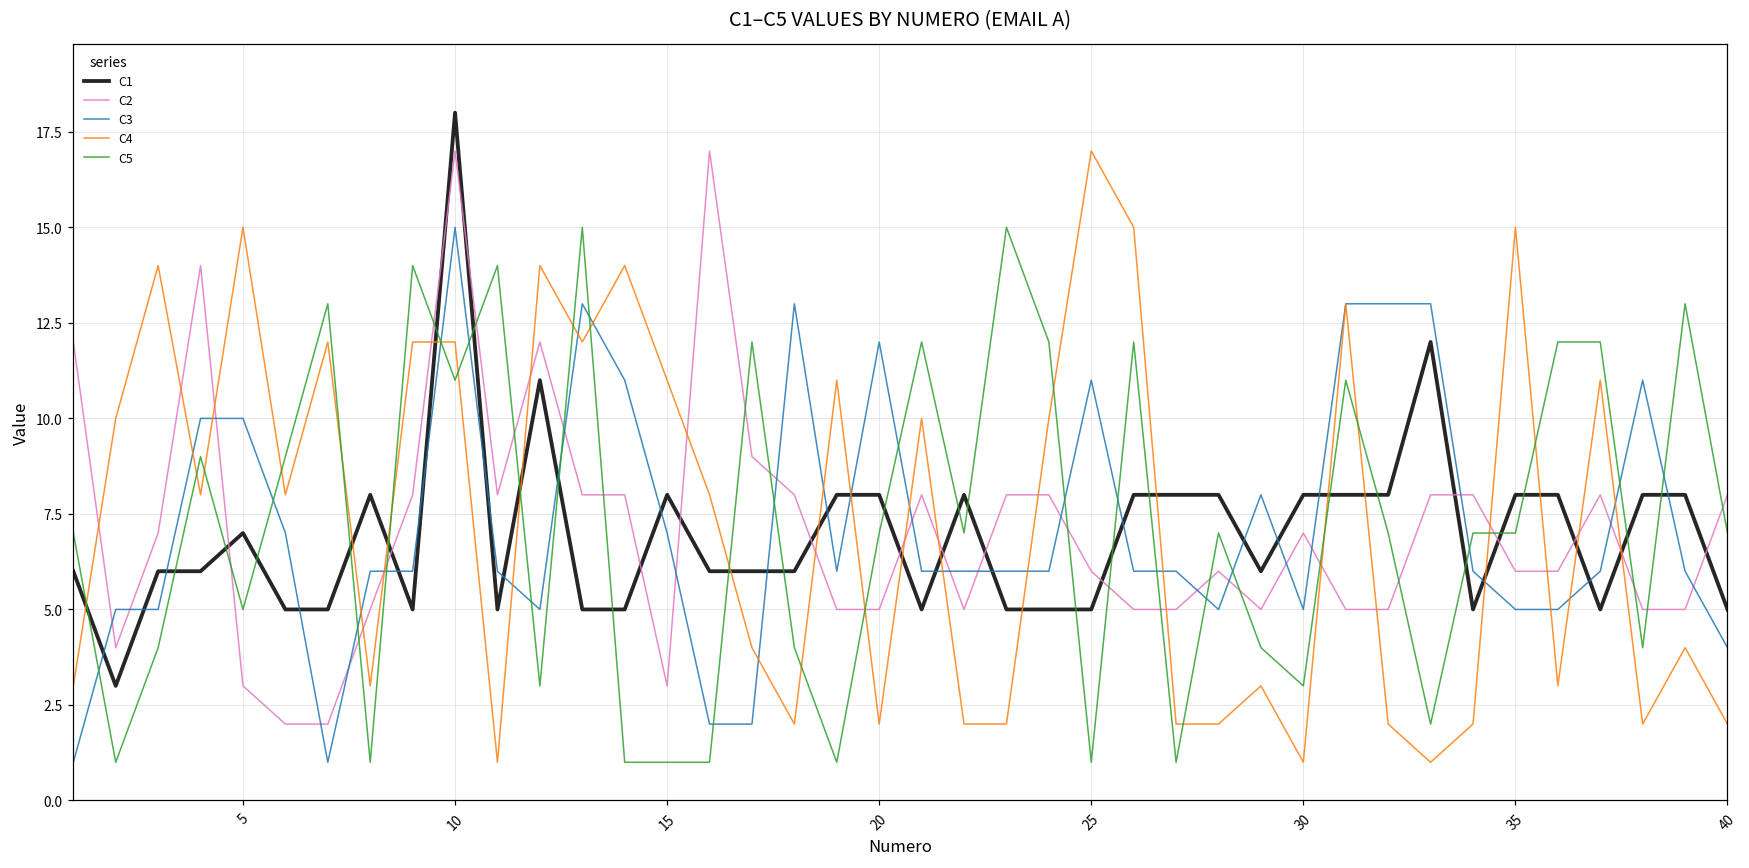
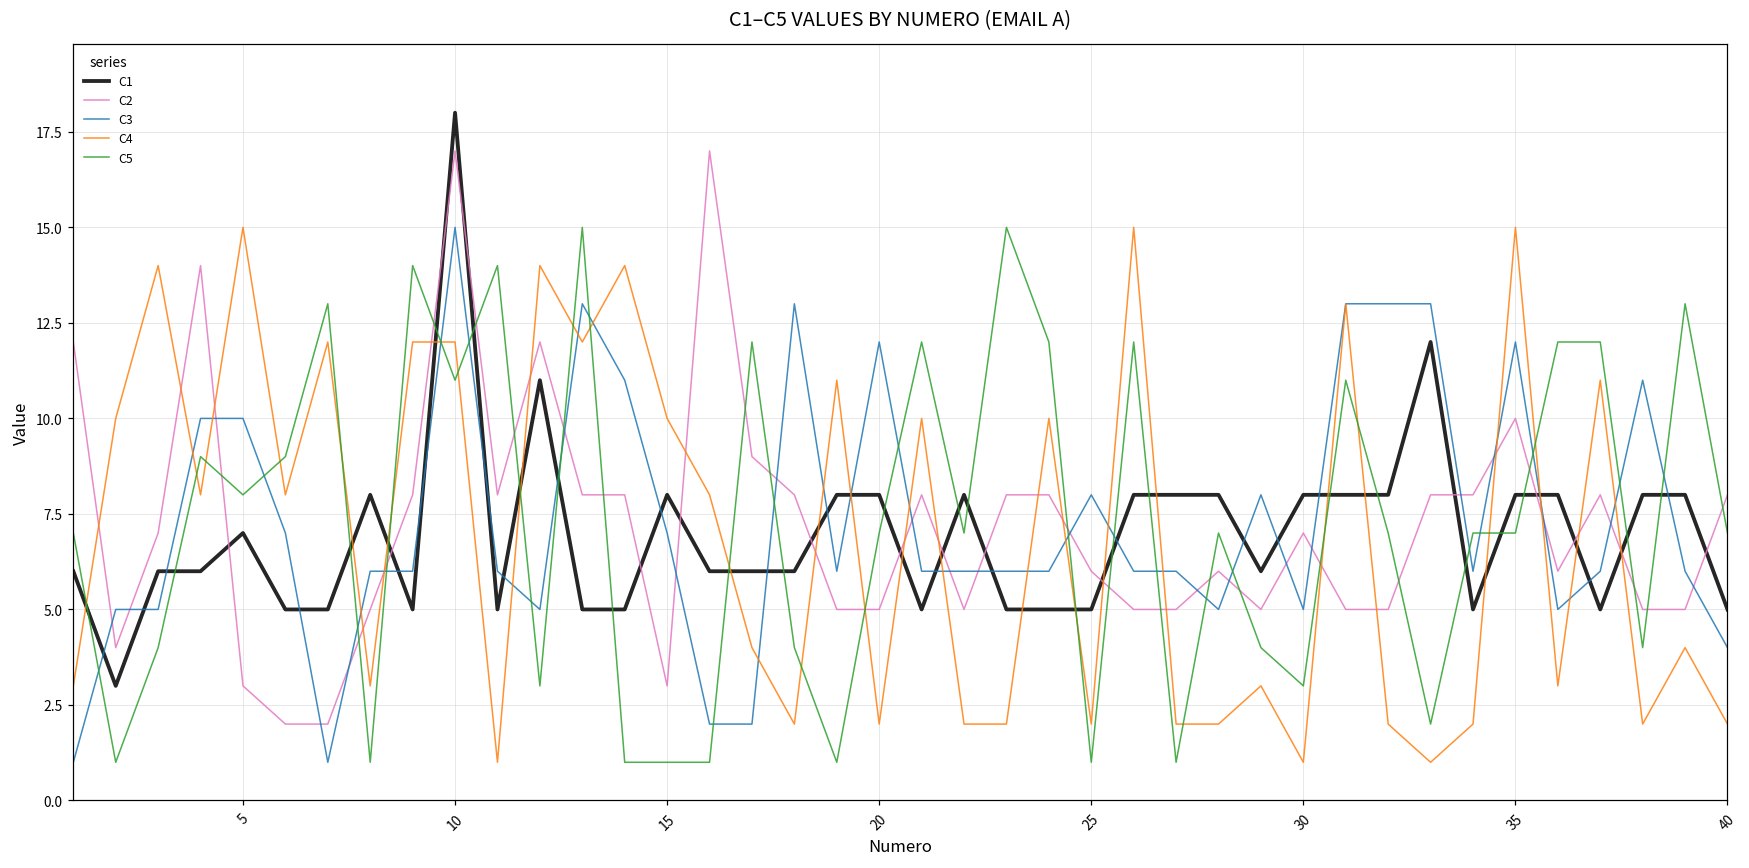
  {
    "C1": {
      "5": 7,
      "10": 18,
      "15": 8,
      "20": 8,
      "25": 5,
      "30": 8,
      "35": 8,
      "40": 5
    },
    "C2": {
      "5": 3,
      "10": 17,
      "15": 3,
      "20": 5,
      "25": 6,
      "30": 7,
-     "35": 6,
+     "35": 10,
      "40": 8
    },
    "C3": {
      "5": 10,
      "10": 15,
      "15": 7,
      "20": 12,
-     "25": 11,
+     "25": 8,
      "30": 5,
-     "35": 5,
+     "35": 12,
      "40": 4
    },
    "C4": {
      "5": 15,
      "10": 12,
-     "15": 11,
+     "15": 10,
      "20": 2,
-     "25": 17,
+     "25": 2,
      "30": 1,
      "35": 15,
      "40": 2
    },
    "C5": {
-     "5": 5,
+     "5": 8,
      "10": 11,
      "15": 1,
      "20": 7,
      "25": 1,
      "30": 3,
      "35": 7,
      "40": 7
    }
  }
